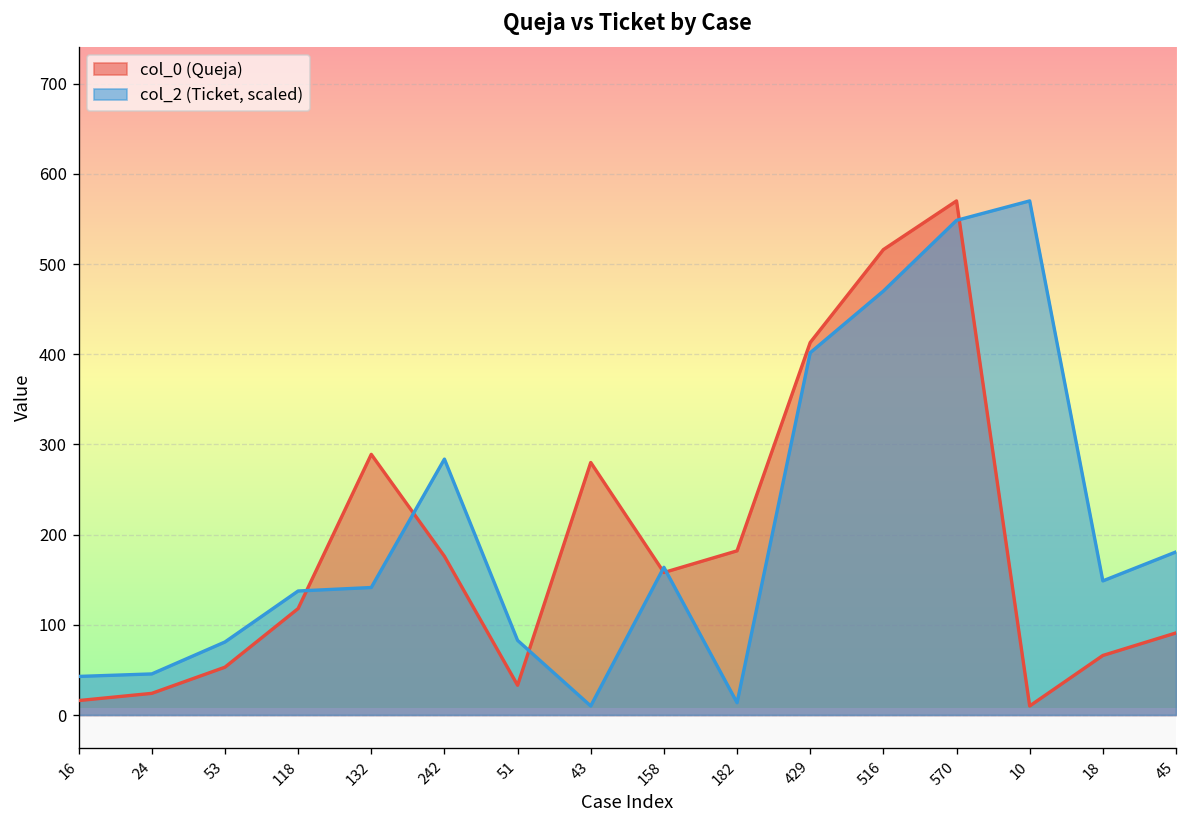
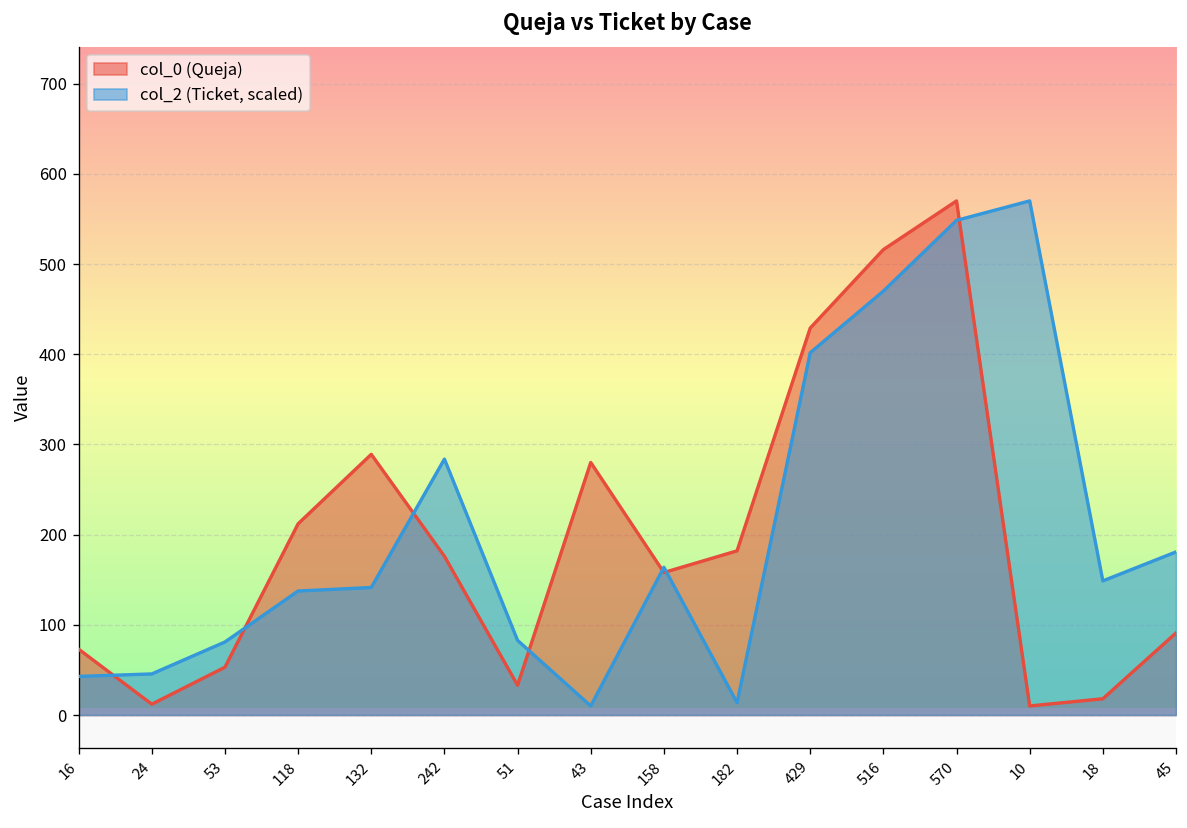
  {
    "col_0 (Queja)": {
-     "16": 20,
-     "24": 20,
+     "16": 70,
+     "24": 10,
      "53": 50,
-     "118": 120,
+     "118": 210,
      "132": 290,
      "242": 180,
      "51": 30,
      "43": 280,
      "158": 160,
      "182": 180,
-     "429": 410,
+     "429": 430,
      "516": 520,
      "570": 570,
      "10": 10,
-     "18": 70,
+     "18": 20,
      "45": 90
    },
    "col_2 (Ticket, scaled)": {
      "16": 40,
      "24": 50,
      "53": 80,
      "118": 140,
      "132": 140,
      "242": 280,
      "51": 80,
      "43": 10,
      "158": 160,
      "182": 10,
      "429": 400,
      "516": 470,
      "570": 550,
      "10": 570,
      "18": 150,
      "45": 180
    }
  }
